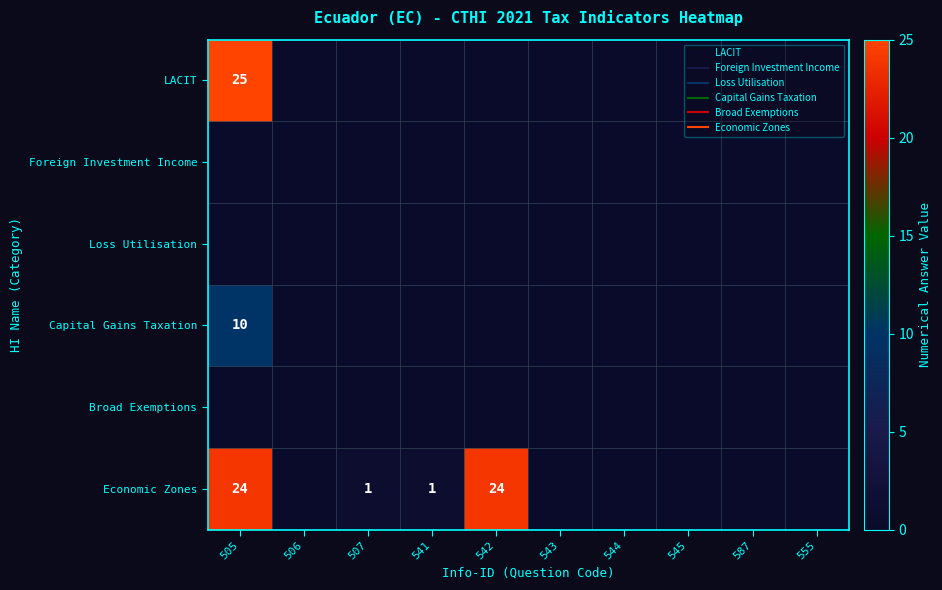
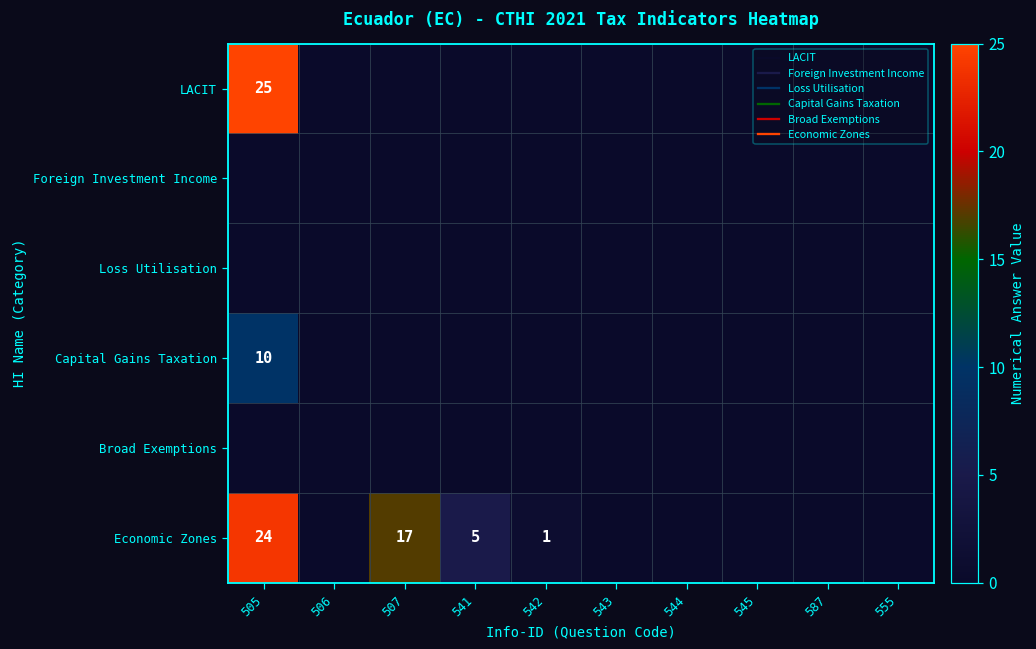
  {
    "LACIT": {
      "505": 25
    },
    "Capital Gains Taxation": {
      "505": 10
    },
    "Economic Zones": {
      "505": 24,
-     "507": 1,
-     "541": 1,
-     "542": 24
+     "507": 17,
+     "541": 5,
+     "542": 1
    }
  }
